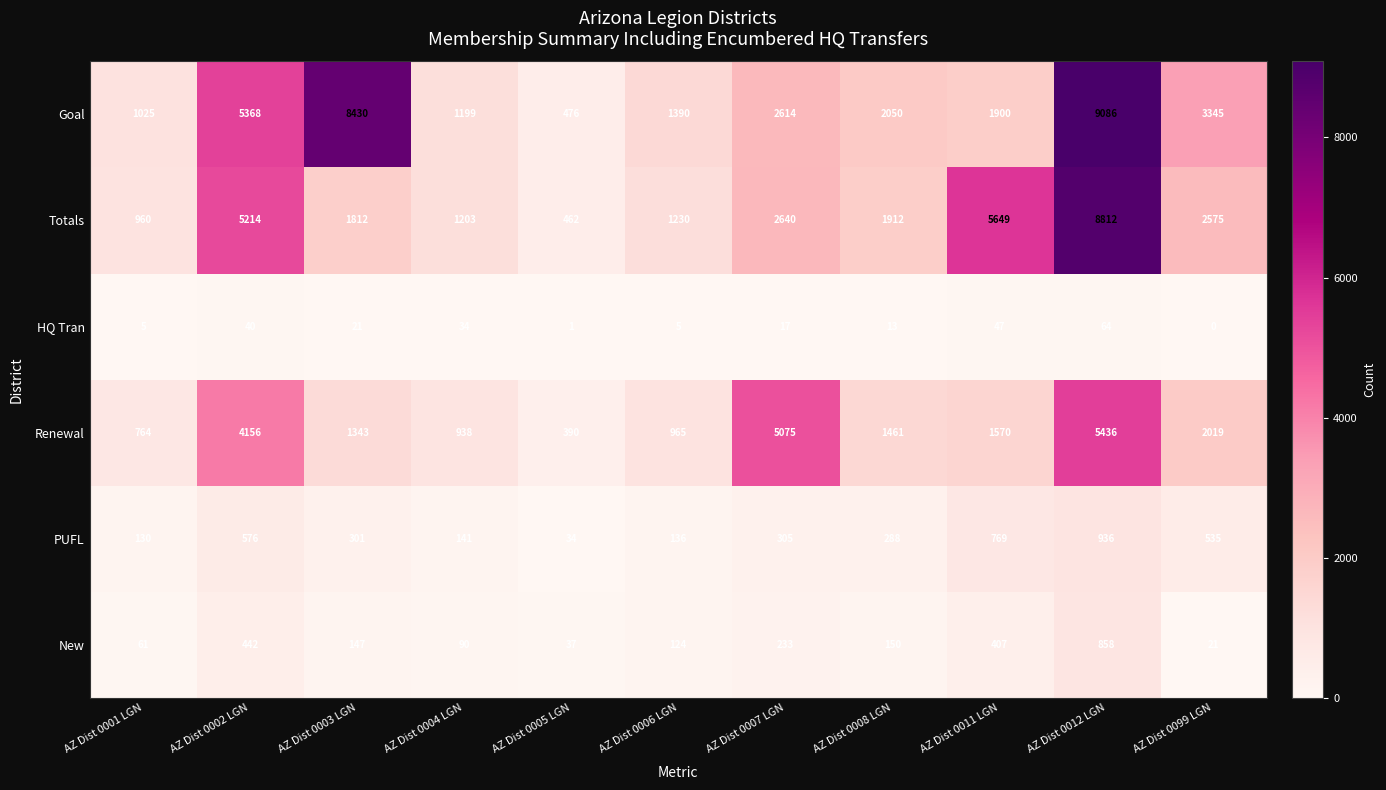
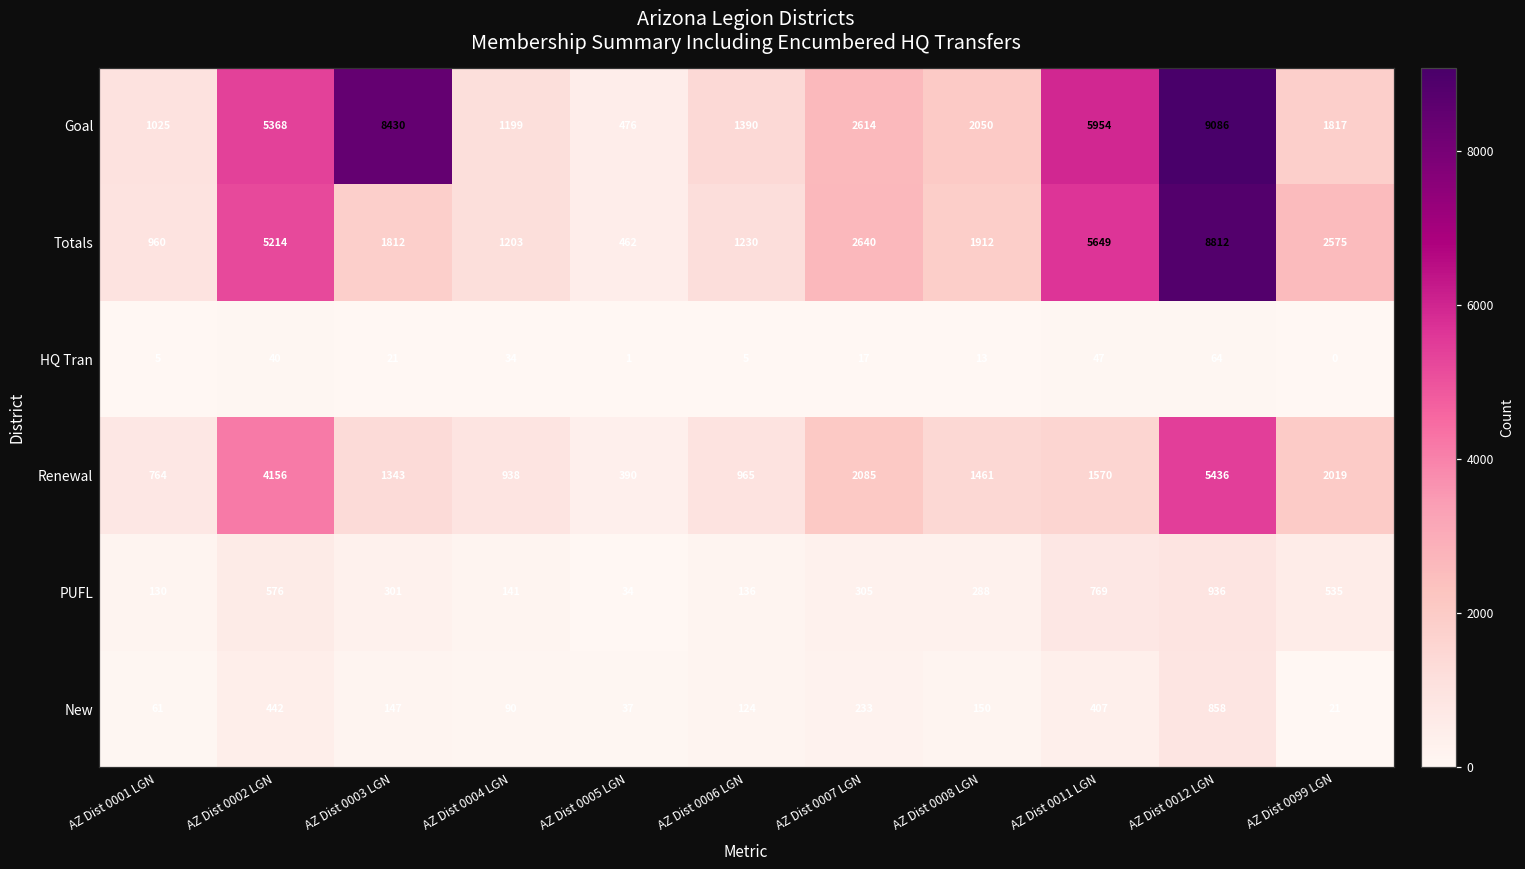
  {
    "Goal": {
      "AZ Dist 0002 LGN": 5368,
      "AZ Dist 0003 LGN": 8430,
      "AZ Dist 0007 LGN": 2614,
      "AZ Dist 0008 LGN": 2050,
-     "AZ Dist 0011 LGN": 1900,
+     "AZ Dist 0011 LGN": 5954,
      "AZ Dist 0012 LGN": 9086,
-     "AZ Dist 0099 LGN": 3345
+     "AZ Dist 0099 LGN": 1817
    },
    "Totals": {
      "AZ Dist 0002 LGN": 5214,
      "AZ Dist 0003 LGN": 1812,
      "AZ Dist 0007 LGN": 2640,
      "AZ Dist 0008 LGN": 1912,
      "AZ Dist 0011 LGN": 5649,
      "AZ Dist 0012 LGN": 8812,
      "AZ Dist 0099 LGN": 2575
    },
    "Renewal": {
      "AZ Dist 0002 LGN": 4156,
-     "AZ Dist 0007 LGN": 5075,
+     "AZ Dist 0007 LGN": 2085,
      "AZ Dist 0012 LGN": 5436,
      "AZ Dist 0099 LGN": 2019
    }
  }
